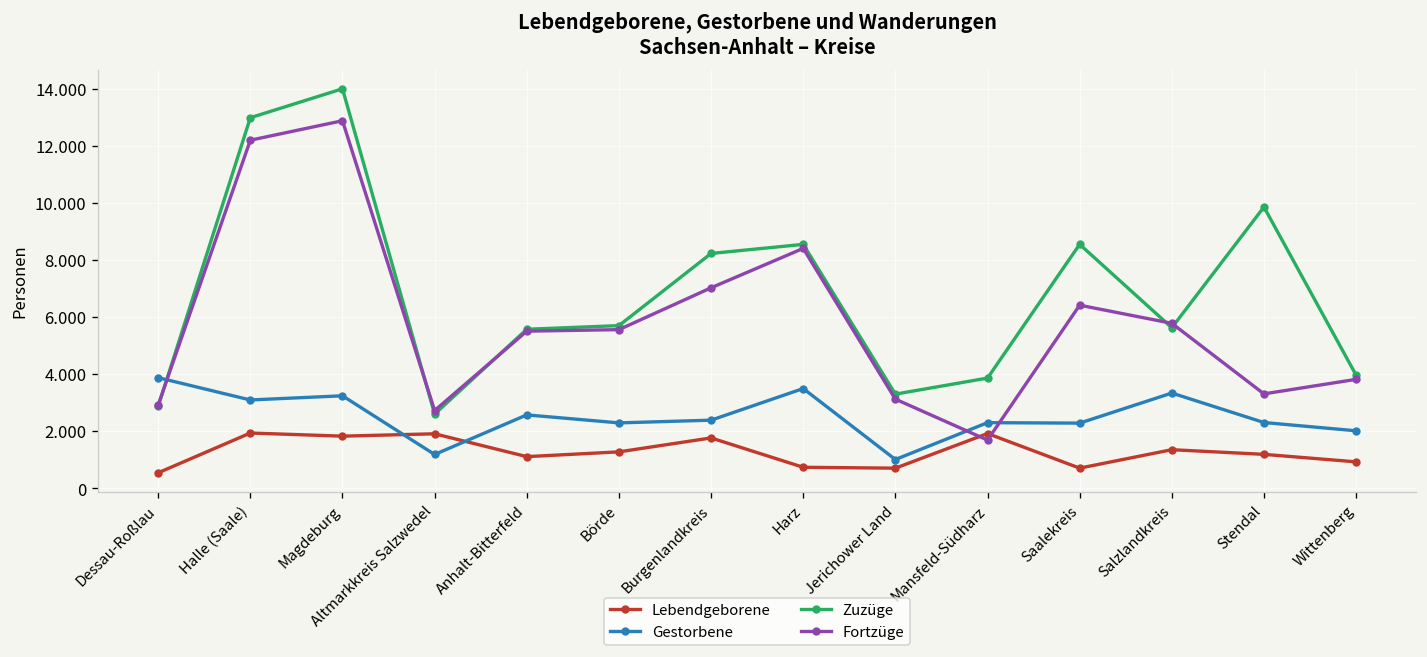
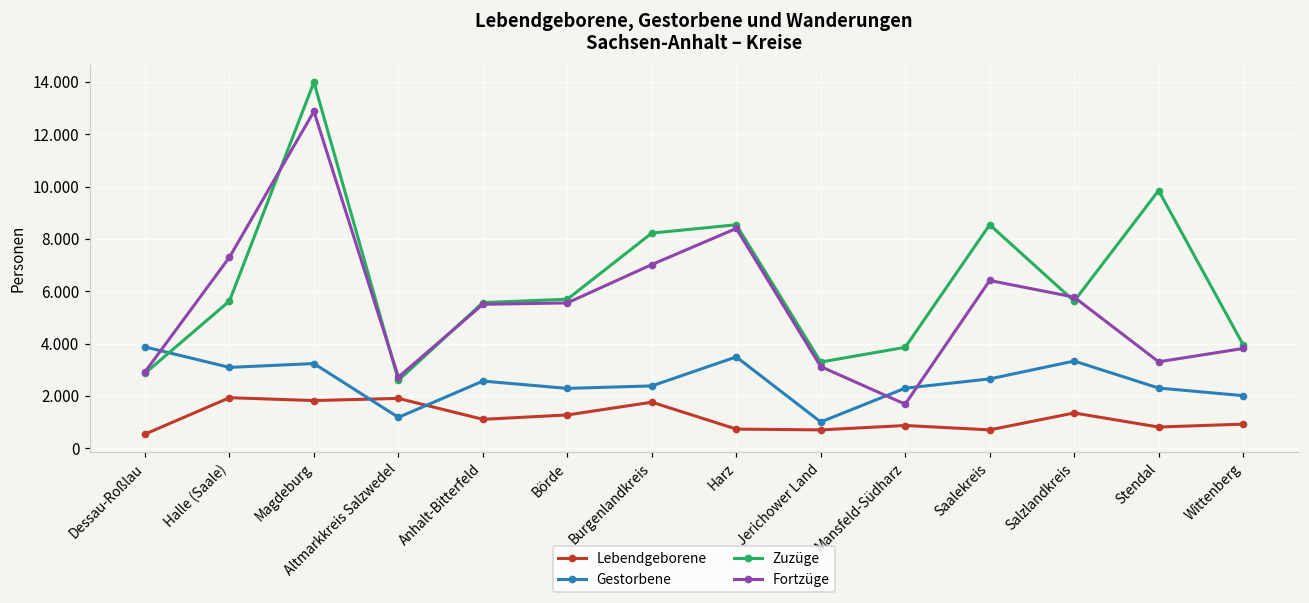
  {
    "Lebendgeborene": {
      "Dessau-Roßlau": 0.5,
      "Halle (Saale)": 1.9,
      "Magdeburg": 1.8,
      "Altmarkkreis Salzwedel": 1.9,
      "Anhalt-Bitterfeld": 1.1,
      "Börde": 1.3,
      "Burgenlandkreis": 1.8,
      "Harz": 0.7,
      "Jerichower Land": 0.7,
-     "Mansfeld-Südharz": 1.9,
+     "Mansfeld-Südharz": 0.9,
      "Saalekreis": 0.7,
      "Salzlandkreis": 1.3,
-     "Stendal": 1.2,
+     "Stendal": 0.8,
      "Wittenberg": 0.9
    },
    "Gestorbene": {
      "Dessau-Roßlau": 3.9,
      "Halle (Saale)": 3.1,
      "Magdeburg": 3.2,
      "Altmarkkreis Salzwedel": 1.2,
      "Anhalt-Bitterfeld": 2.6,
      "Börde": 2.3,
      "Burgenlandkreis": 2.4,
      "Harz": 3.5,
      "Jerichower Land": 1.0,
      "Mansfeld-Südharz": 2.3,
-     "Saalekreis": 2.3,
+     "Saalekreis": 2.7,
      "Salzlandkreis": 3.3,
      "Stendal": 2.3,
      "Wittenberg": 2.0
    },
    "Zuzüge": {
-     "Halle (Saale)": 13.0,
+     "Halle (Saale)": 5.6,
      "Magdeburg": 14.0,
      "Altmarkkreis Salzwedel": 2.6,
      "Börde": 5.7,
      "Burgenlandkreis": 8.2,
      "Harz": 8.5,
      "Jerichower Land": 3.3,
      "Mansfeld-Südharz": 3.9,
      "Saalekreis": 8.5,
      "Salzlandkreis": 5.6,
      "Stendal": 9.8,
      "Wittenberg": 4.0
    },
    "Fortzüge": {
-     "Halle (Saale)": 12.2,
+     "Halle (Saale)": 7.3,
      "Magdeburg": 12.9,
      "Altmarkkreis Salzwedel": 2.7,
      "Börde": 5.6,
      "Burgenlandkreis": 7.0,
      "Harz": 8.4,
      "Jerichower Land": 3.1,
      "Mansfeld-Südharz": 1.7,
      "Saalekreis": 6.4,
      "Salzlandkreis": 5.8,
      "Stendal": 3.3,
      "Wittenberg": 3.8
    }
  }
